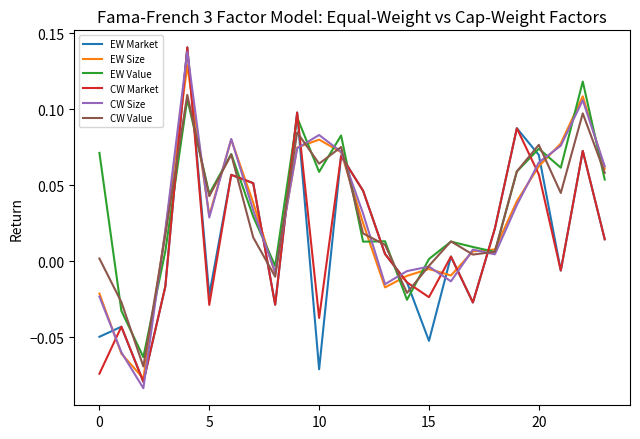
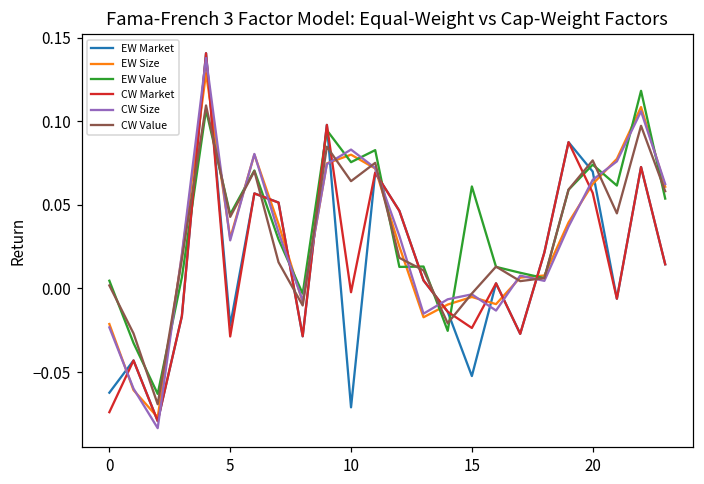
  {
    "EW Market": {
-     "0": -0.050,
+     "0": -0.062,
      "5": -0.022,
      "10": -0.071,
      "15": -0.052,
      "20": 0.070
    },
    "EW Size": {
      "0": -0.021,
      "10": 0.080,
      "20": 0.062
    },
    "EW Value": {
-     "0": 0.071,
-     "10": 0.059,
-     "15": 0.001,
+     "0": 0.005,
+     "10": 0.076,
+     "15": 0.061,
      "20": 0.074
    },
    "CW Market": {
      "0": -0.074,
      "5": -0.029,
-     "10": -0.037,
+     "10": -0.002,
      "15": -0.024,
      "20": 0.057
    },
    "CW Size": {
      "0": -0.023,
      "10": 0.083,
      "20": 0.065
    },
    "CW Value": {
      "0": 0.002,
      "10": 0.064,
      "20": 0.077
    }
  }
